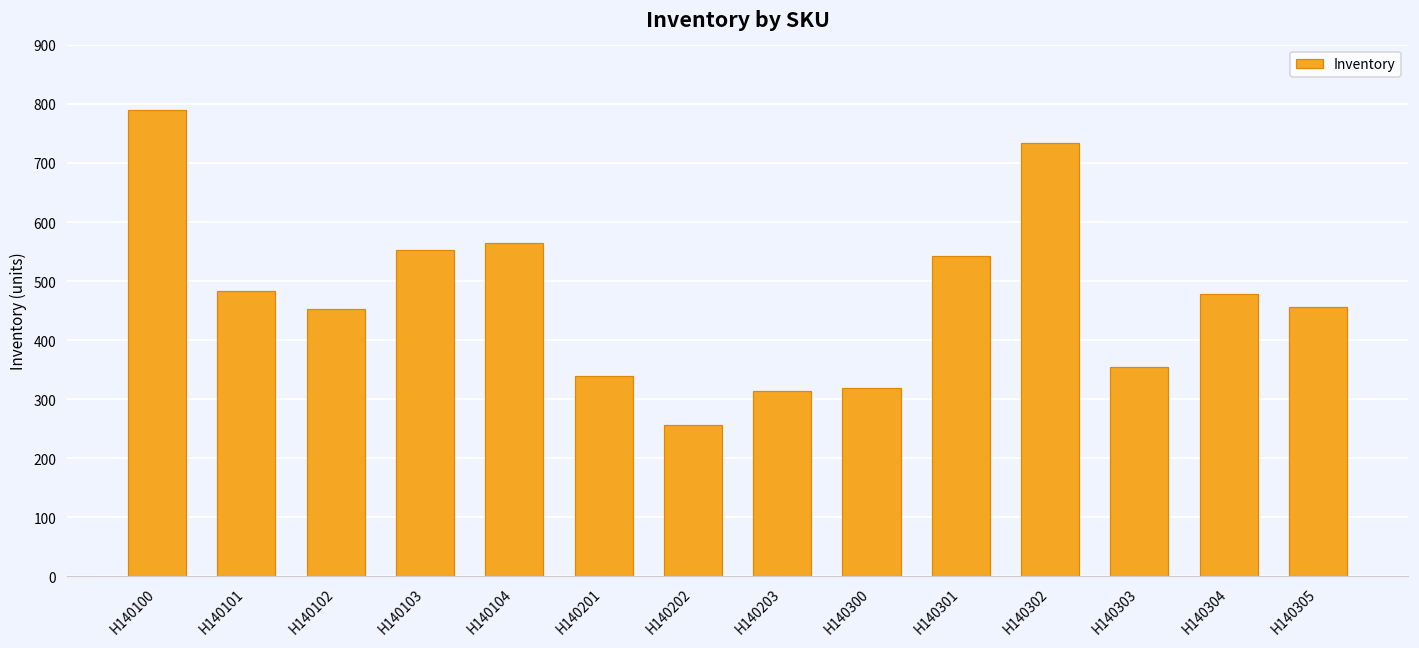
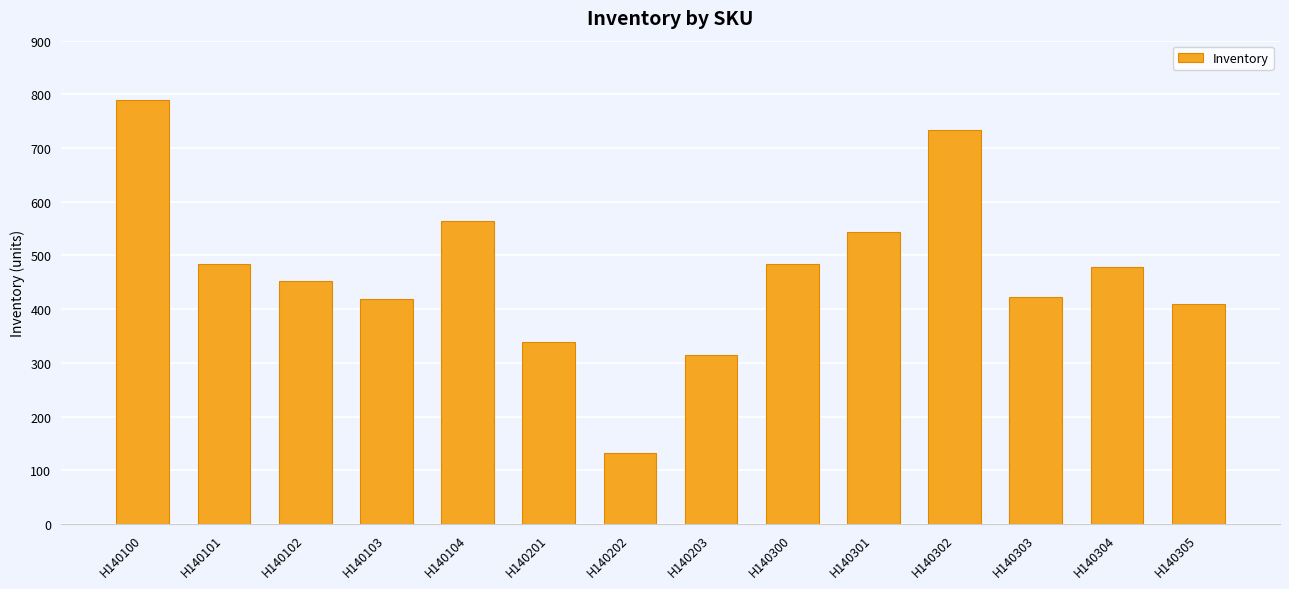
  {
    "H140100": 790,
    "H140101": 480,
    "H140102": 450,
-   "H140103": 550,
+   "H140103": 420,
    "H140104": 560,
    "H140201": 340,
-   "H140202": 260,
+   "H140202": 130,
    "H140203": 310,
-   "H140300": 320,
+   "H140300": 480,
    "H140301": 540,
    "H140302": 730,
-   "H140303": 350,
+   "H140303": 420,
    "H140304": 480,
-   "H140305": 460
+   "H140305": 410
  }
